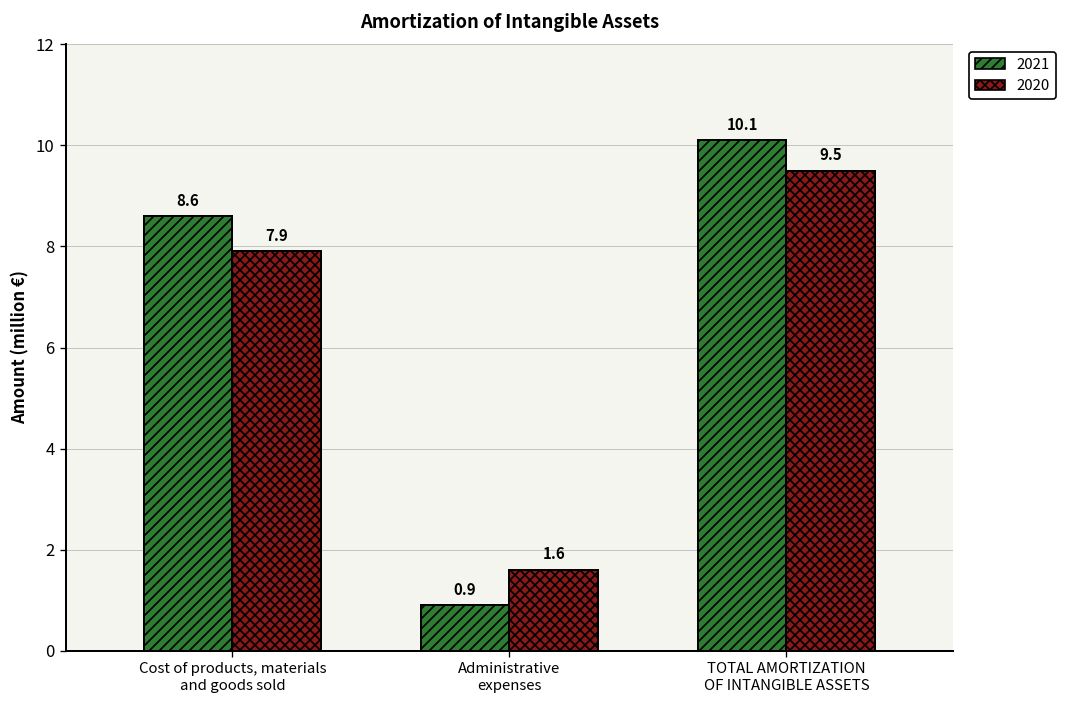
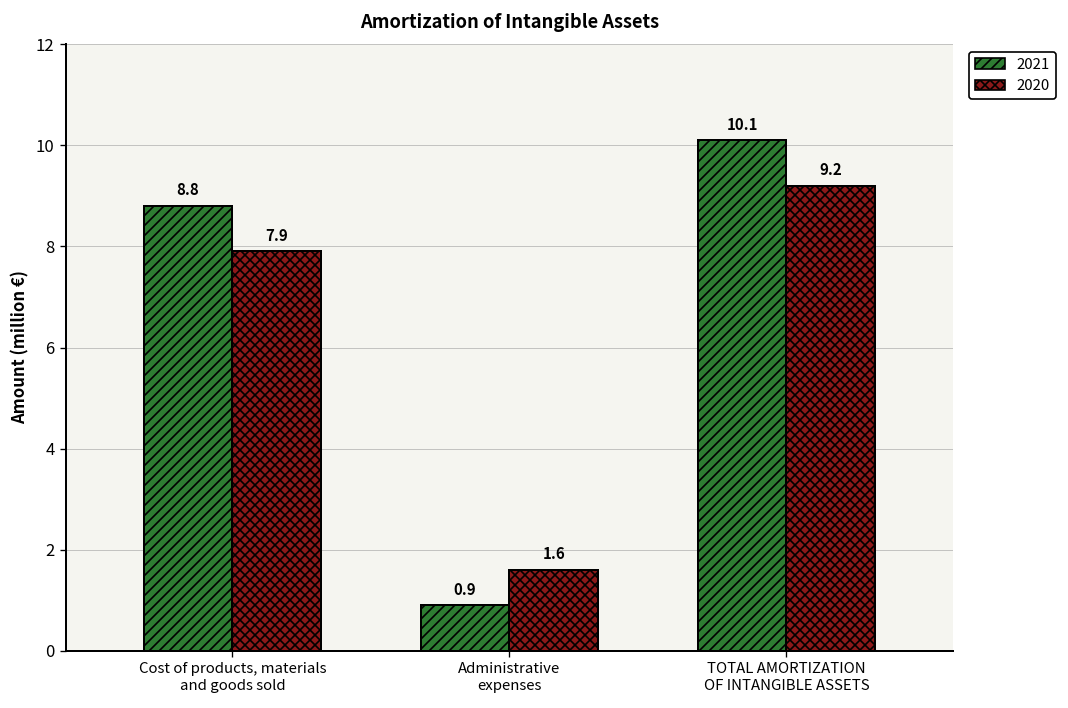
  {
    "2021": {
-     "Cost of products, materials and goods sold": 8.6,
+     "Cost of products, materials and goods sold": 8.8,
      "Administrative expenses": 0.9,
      "TOTAL AMORTIZATION OF INTANGIBLE ASSETS": 10.1
    },
    "2020": {
      "Cost of products, materials and goods sold": 7.9,
      "Administrative expenses": 1.6,
-     "TOTAL AMORTIZATION OF INTANGIBLE ASSETS": 9.5
+     "TOTAL AMORTIZATION OF INTANGIBLE ASSETS": 9.2
    }
  }
